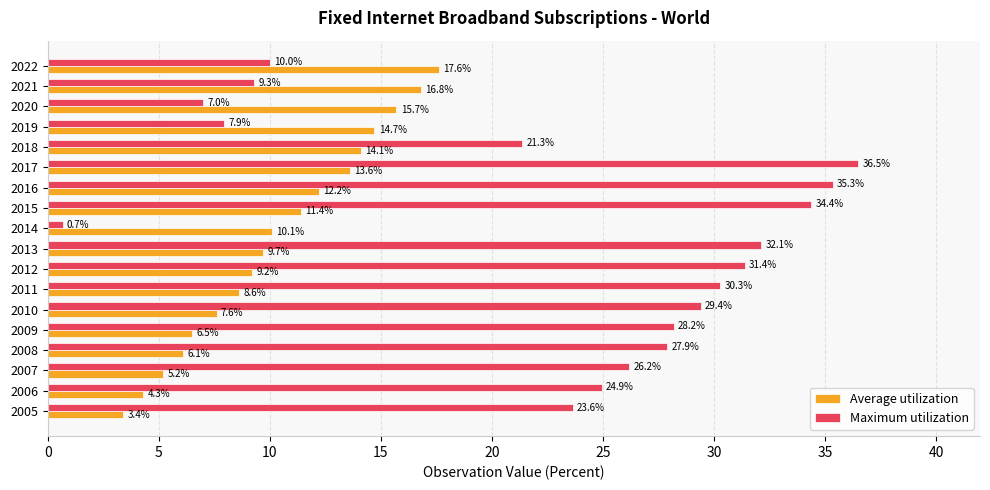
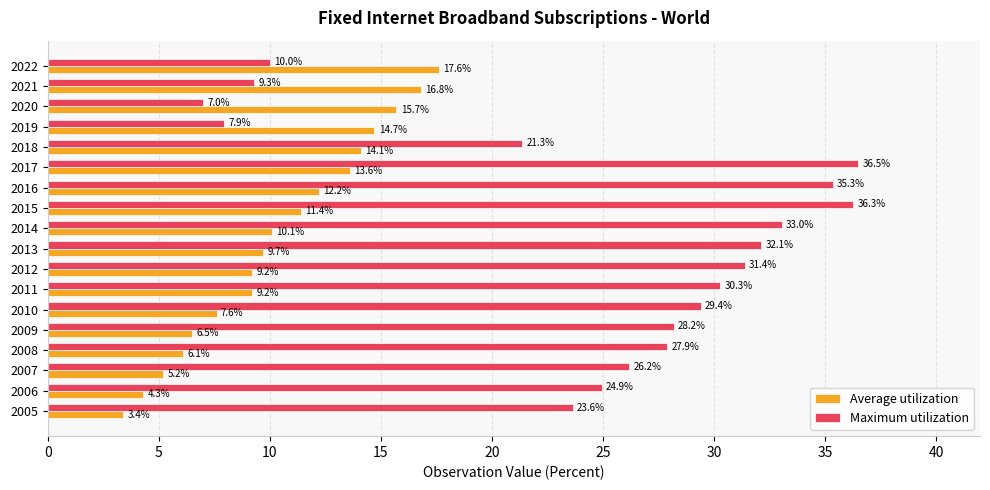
  {
    "Average utilization": {
      "2022": "17.6%",
      "2021": "16.8%",
      "2020": "15.7%",
      "2019": "14.7%",
      "2018": "14.1%",
      "2017": "13.6%",
      "2016": "12.2%",
      "2015": "11.4%",
      "2014": "10.1%",
      "2013": "9.7%",
      "2012": "9.2%",
-     "2011": "8.6%",
+     "2011": "9.2%",
      "2010": "7.6%",
      "2009": "6.5%",
      "2008": "6.1%",
      "2007": "5.2%",
      "2006": "4.3%",
      "2005": "3.4%"
    },
    "Maximum utilization": {
      "2022": "10.0%",
      "2021": "9.3%",
      "2020": "7.0%",
      "2019": "7.9%",
      "2018": "21.3%",
      "2017": "36.5%",
      "2016": "35.3%",
-     "2015": "34.4%",
-     "2014": "0.7%",
+     "2015": "36.3%",
+     "2014": "33.0%",
      "2013": "32.1%",
      "2012": "31.4%",
      "2011": "30.3%",
      "2010": "29.4%",
      "2009": "28.2%",
      "2008": "27.9%",
      "2007": "26.2%",
      "2006": "24.9%",
      "2005": "23.6%"
    }
  }
